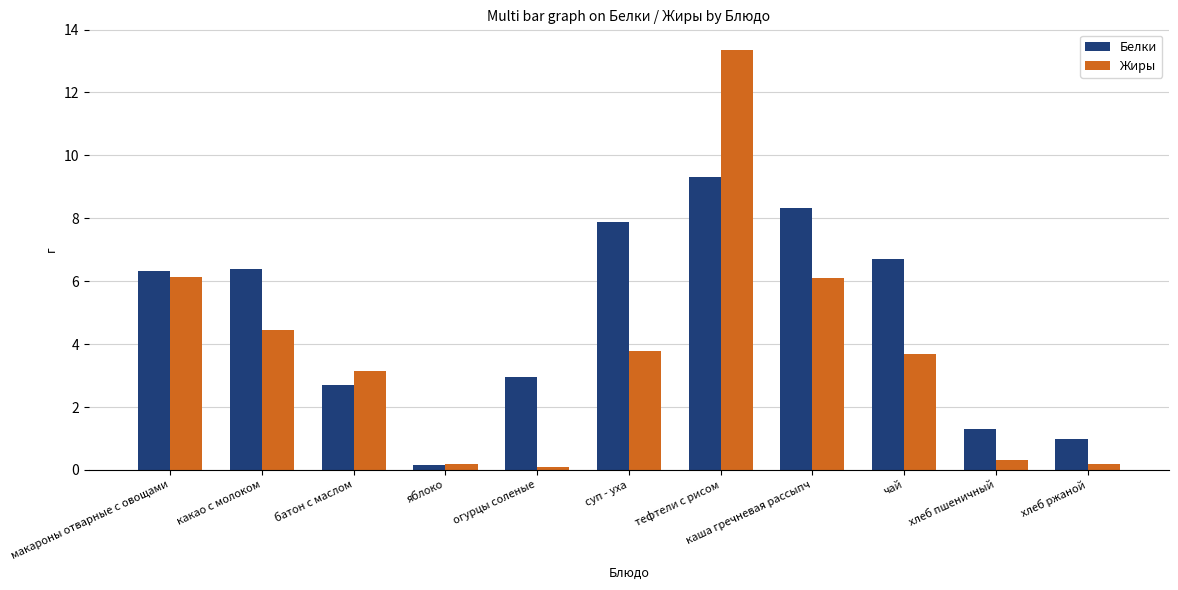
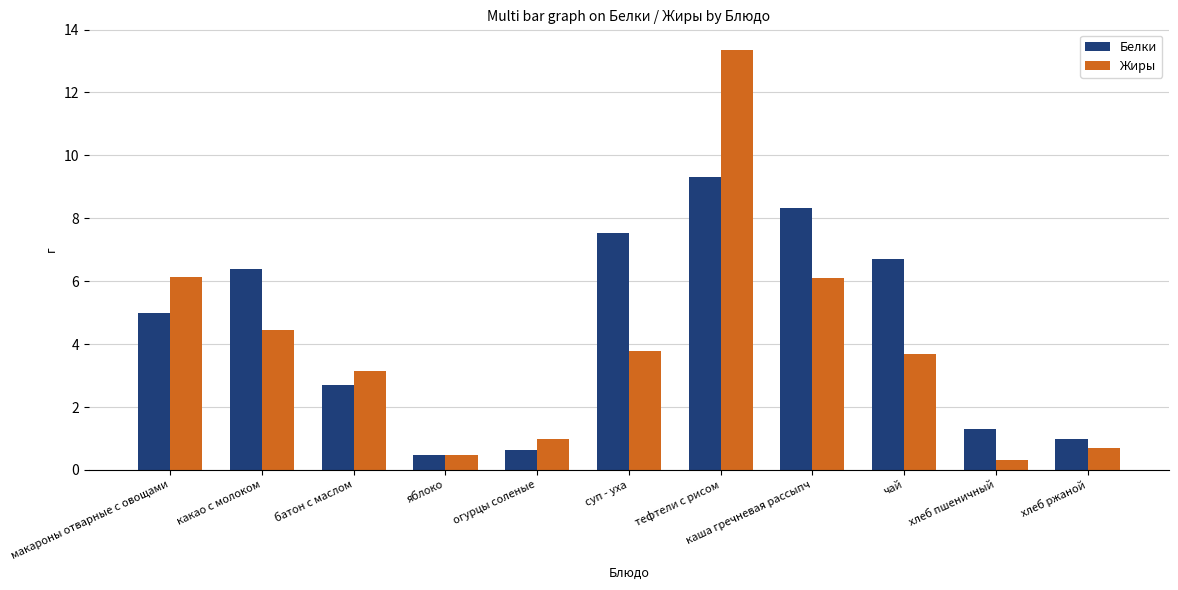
  {
    "Белки": {
-     "макароны отварные с овощами": 6.3,
+     "макароны отварные с овощами": 5.0,
      "какао с молоком": 6.4,
      "батон с маслом": 2.7,
-     "яблоко": 0.2,
-     "огурцы соленые": 3.0,
-     "суп - уха": 7.9,
+     "яблоко": 0.5,
+     "огурцы соленые": 0.6,
+     "суп - уха": 7.5,
      "тефтели с рисом": 9.3,
      "каша гречневая рассыпч": 8.3,
      "чай": 6.7,
      "хлеб пшеничный": 1.3,
      "хлеб ржаной": 1.0
    },
    "Жиры": {
      "макароны отварные с овощами": 6.1,
      "какао с молоком": 4.4,
      "батон с маслом": 3.1,
-     "яблоко": 0.2,
-     "огурцы соленые": 0.1,
+     "яблоко": 0.5,
+     "огурцы соленые": 1.0,
      "суп - уха": 3.8,
      "тефтели с рисом": 13.3,
      "каша гречневая рассыпч": 6.1,
      "чай": 3.7,
      "хлеб пшеничный": 0.3,
-     "хлеб ржаной": 0.2
+     "хлеб ржаной": 0.7
    }
  }
